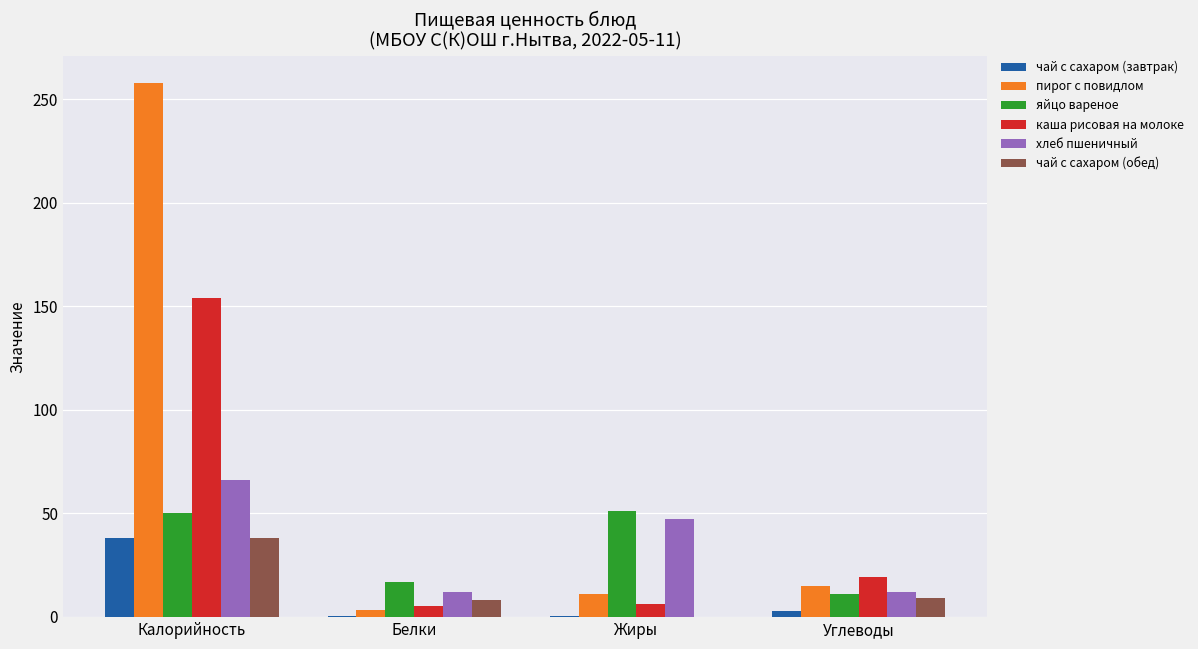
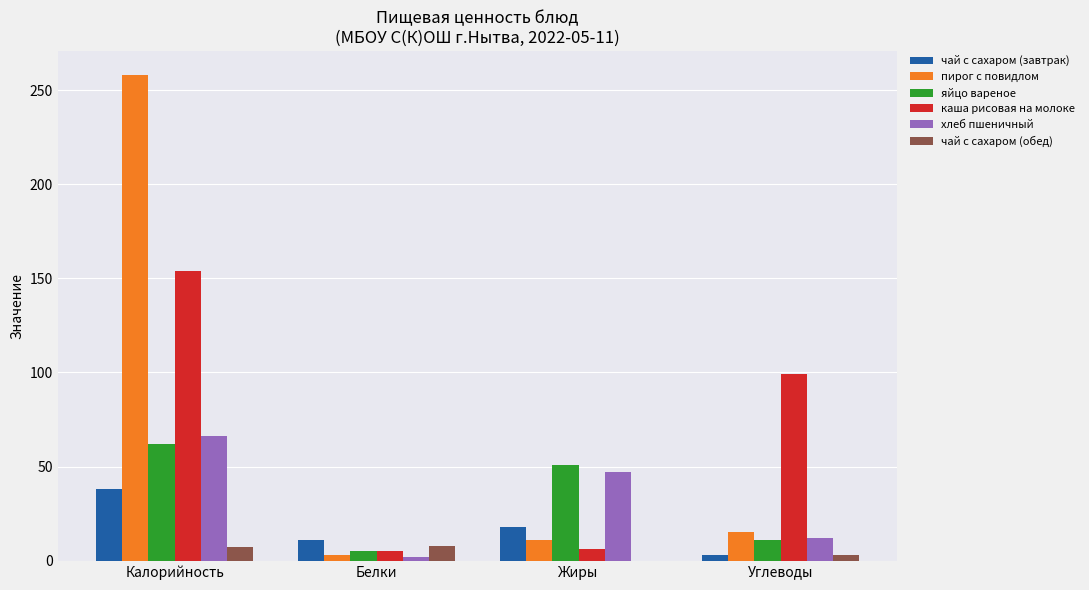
  {
    "чай с сахаром (завтрак)": {
      "Калорийность": 38,
-     "Белки": 0,
-     "Жиры": 0,
+     "Белки": 11,
+     "Жиры": 18,
      "Углеводы": 3
    },
    "пирог с повидлом": {
      "Калорийность": 258,
      "Белки": 3,
      "Жиры": 11,
      "Углеводы": 15
    },
    "яйцо вареное": {
-     "Калорийность": 50,
-     "Белки": 17,
+     "Калорийность": 62,
+     "Белки": 5,
      "Жиры": 51,
      "Углеводы": 11
    },
    "каша рисовая на молоке": {
      "Калорийность": 154,
      "Белки": 5,
      "Жиры": 6,
-     "Углеводы": 19
+     "Углеводы": 99
    },
    "хлеб пшеничный": {
      "Калорийность": 66,
-     "Белки": 12,
+     "Белки": 2,
      "Жиры": 47,
      "Углеводы": 12
    },
    "чай с сахаром (обед)": {
-     "Калорийность": 38,
+     "Калорийность": 7,
      "Белки": 8,
      "Жиры": 0,
-     "Углеводы": 9
+     "Углеводы": 3
    }
  }
